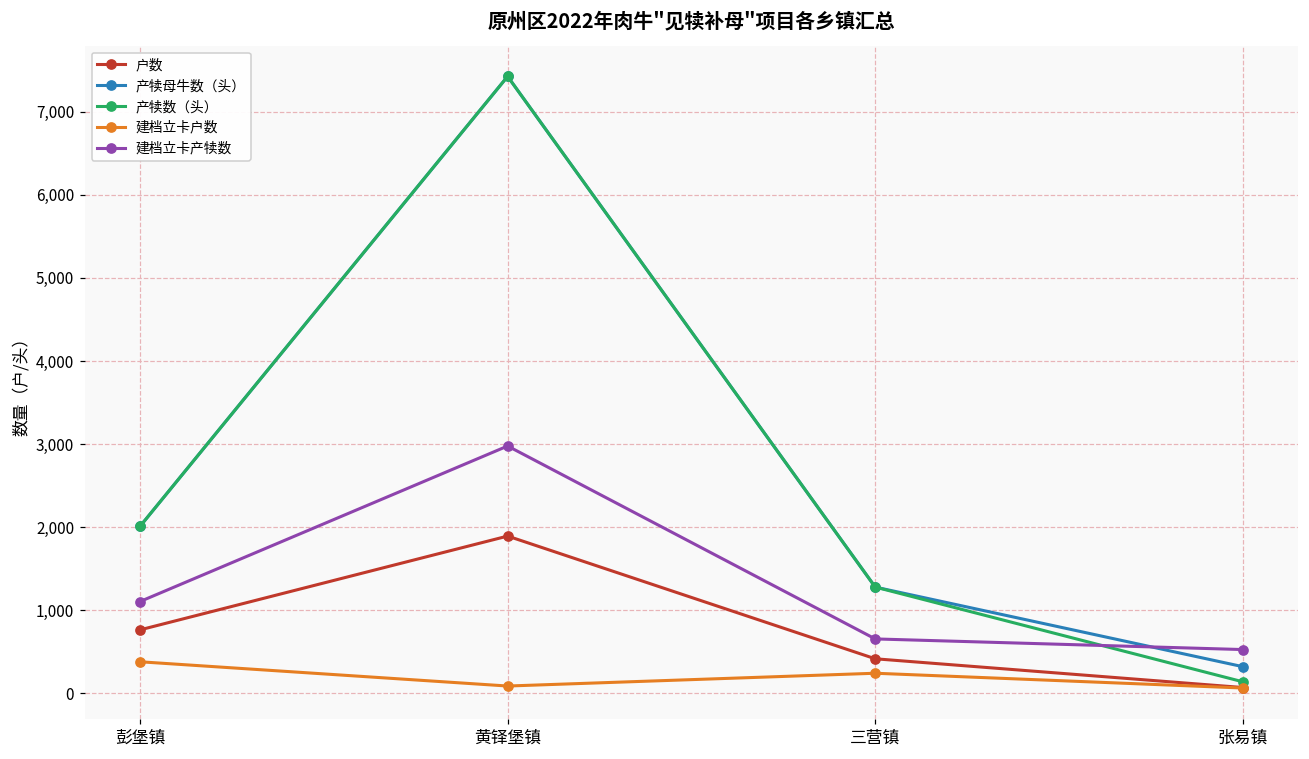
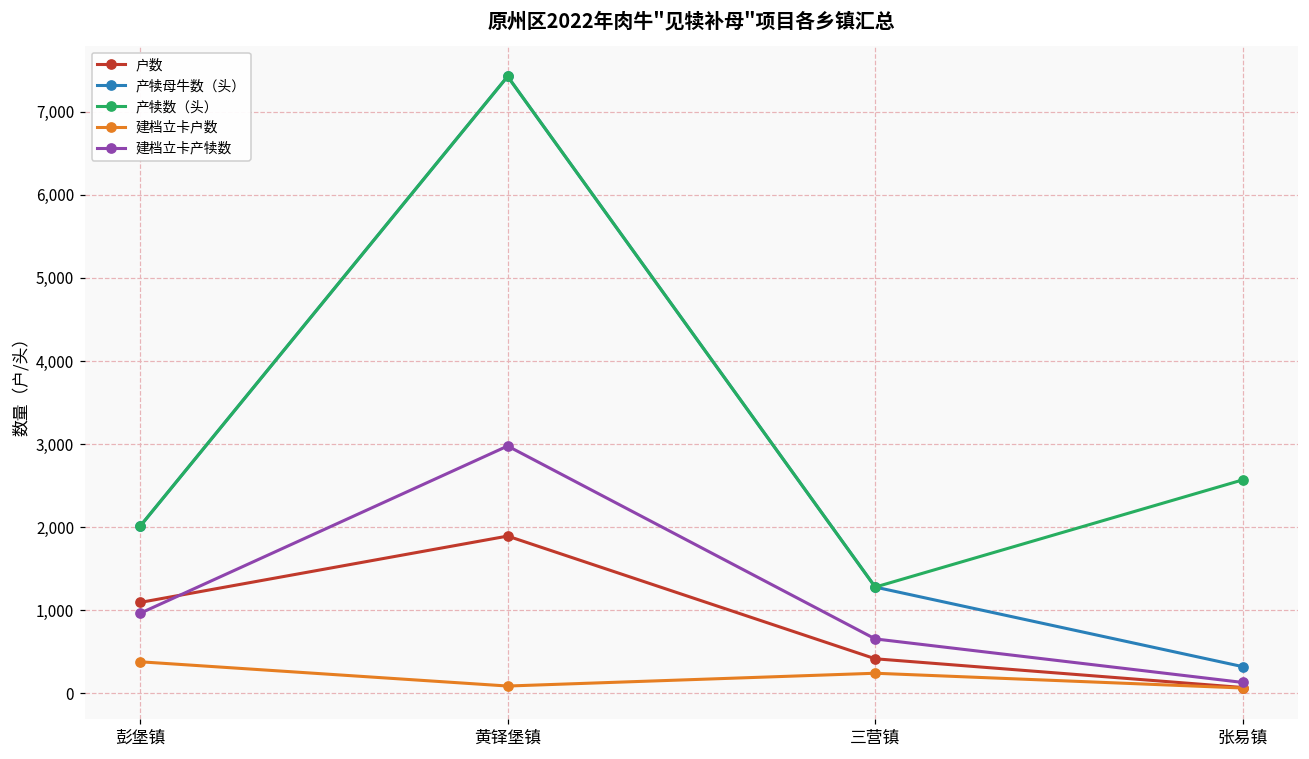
  {
    "户数": {
-     "彭堡镇": "800",
+     "彭堡镇": "1,100",
      "黄铎堡镇": "1,900",
      "三营镇": "400"
    },
    "产犊母牛数（头）": {
      "张易镇": "300"
    },
    "产犊数（头）": {
-     "张易镇": "100"
+     "张易镇": "2,600"
    },
    "建档立卡户数": {
      "彭堡镇": "400",
      "黄铎堡镇": "100",
      "三营镇": "200"
    },
    "建档立卡产犊数": {
-     "彭堡镇": "1,100",
+     "彭堡镇": "1,000",
      "黄铎堡镇": "3,000",
      "三营镇": "700",
-     "张易镇": "500"
+     "张易镇": "100"
    }
  }
